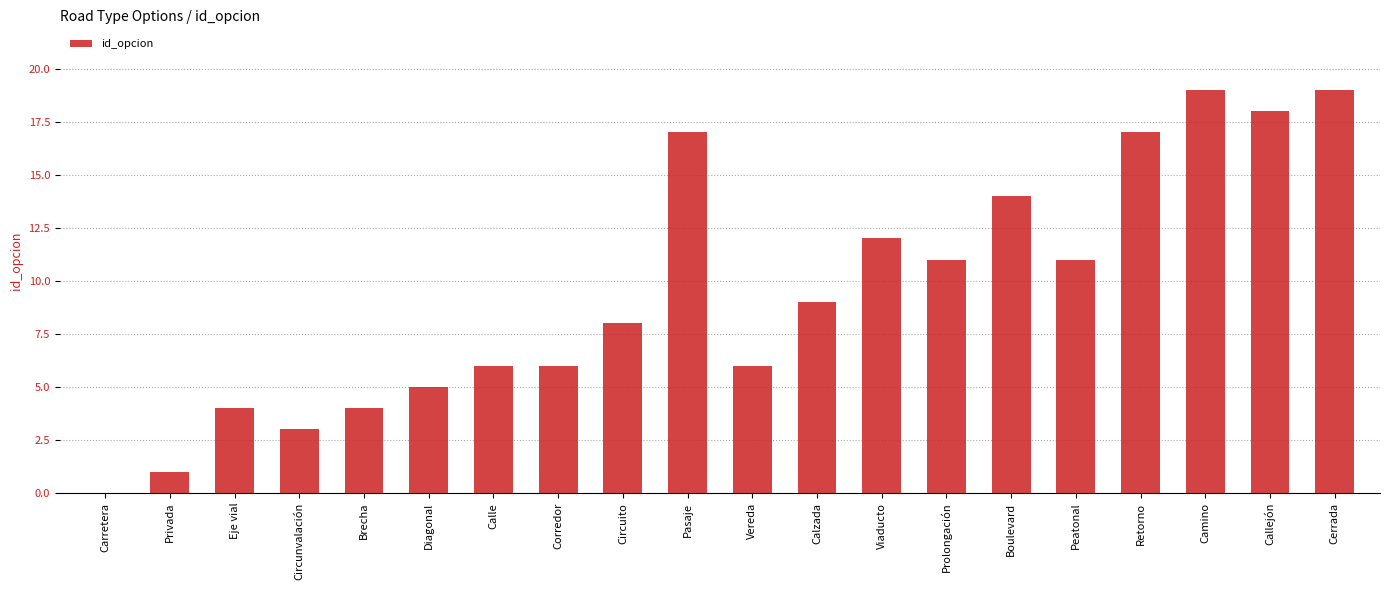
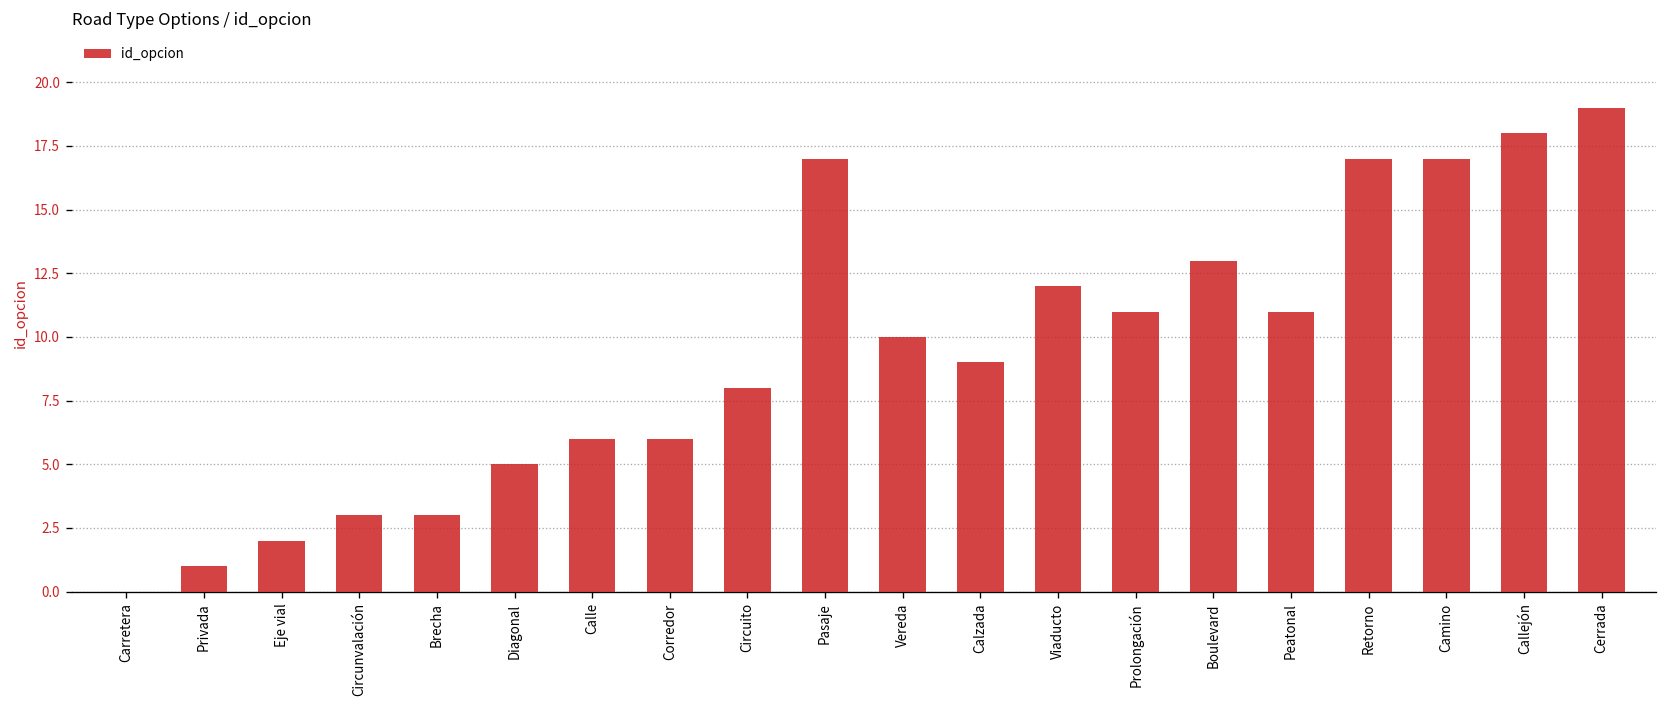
  {
    "Carretera": 0,
    "Privada": 1,
-   "Eje vial": 4,
+   "Eje vial": 2,
    "Circunvalación": 3,
-   "Brecha": 4,
+   "Brecha": 3,
    "Diagonal": 5,
    "Calle": 6,
    "Corredor": 6,
    "Circuito": 8,
    "Pasaje": 17,
-   "Vereda": 6,
+   "Vereda": 10,
    "Calzada": 9,
    "Viaducto": 12,
    "Prolongación": 11,
-   "Boulevard": 14,
+   "Boulevard": 13,
    "Peatonal": 11,
    "Retorno": 17,
-   "Camino": 19,
+   "Camino": 17,
    "Callejón": 18,
    "Cerrada": 19
  }
